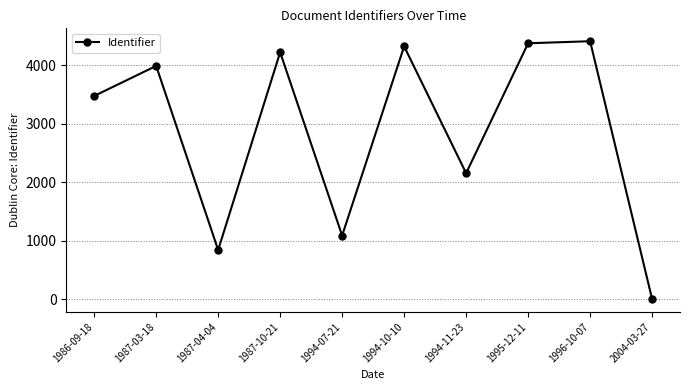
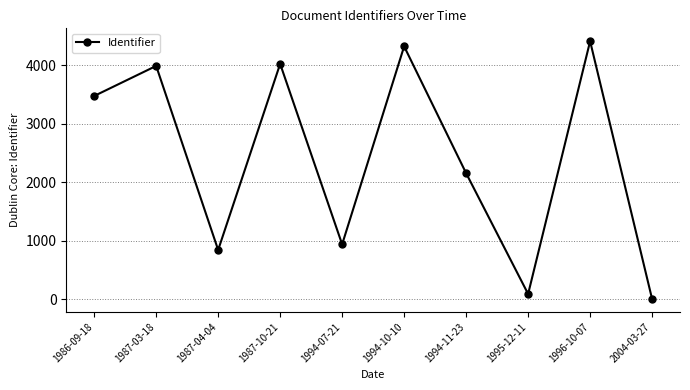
  {
    "1986-09-18": 3500,
    "1987-03-18": 4000,
    "1987-04-04": 800,
-   "1987-10-21": 4200,
-   "1994-07-21": 1100,
+   "1987-10-21": 4000,
+   "1994-07-21": 900,
    "1994-10-10": 4300,
    "1994-11-23": 2200,
-   "1995-12-11": 4400,
+   "1995-12-11": 100,
    "1996-10-07": 4400,
    "2004-03-27": 0
  }
